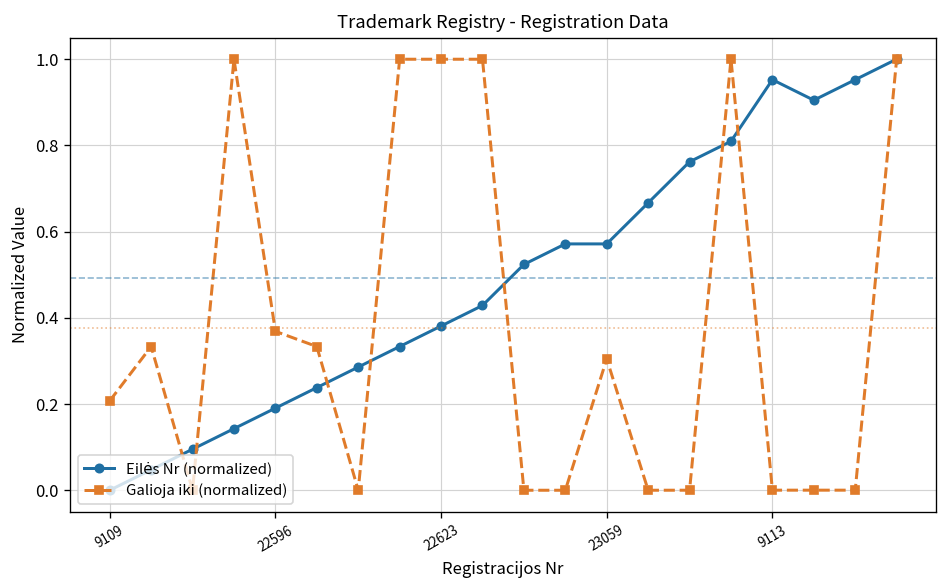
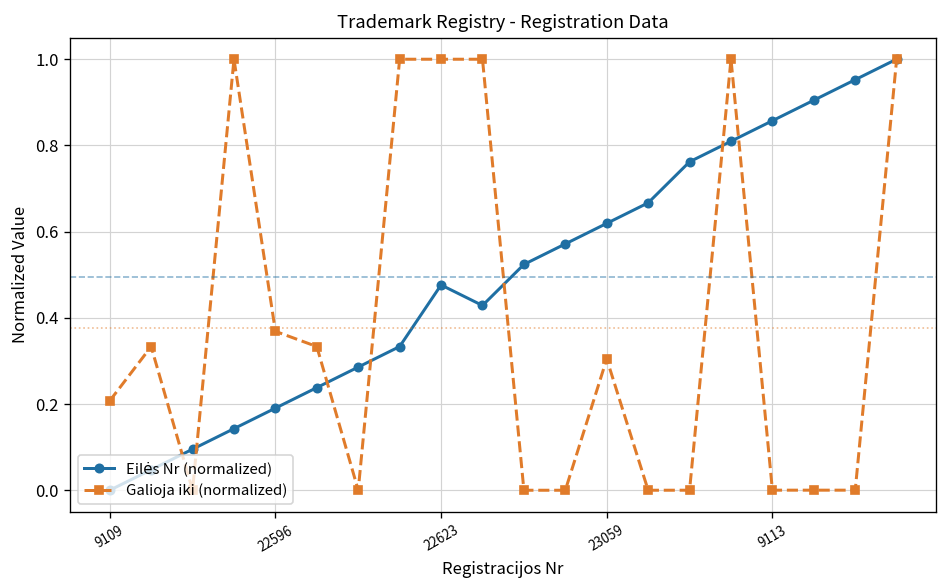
  {
    "Eilės Nr (normalized)": {
      "22596": 0.19,
-     "22623": 0.38,
-     "23059": 0.57,
-     "9113": 0.95
+     "22623": 0.48,
+     "23059": 0.62,
+     "9113": 0.86
    },
    "Galioja iki (normalized)": {
      "9109": 0.21,
      "22596": 0.37,
      "22623": 1.00,
      "23059": 0.30,
      "9113": 0.00
    }
  }
